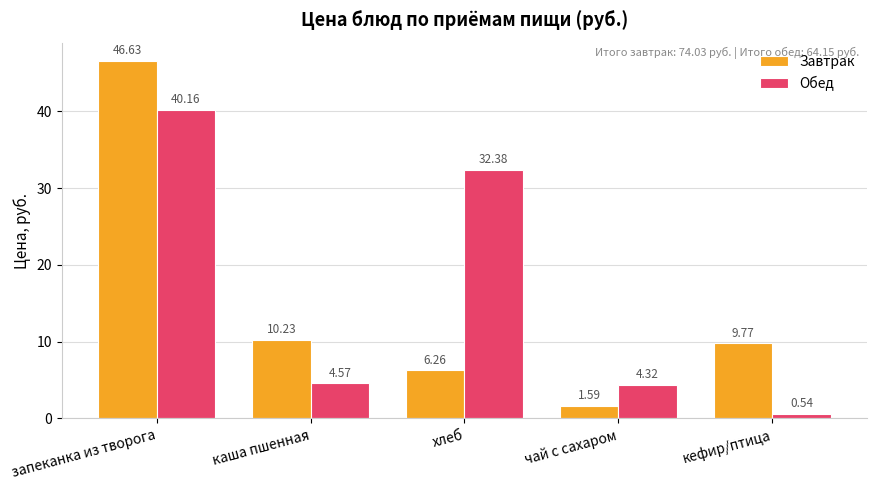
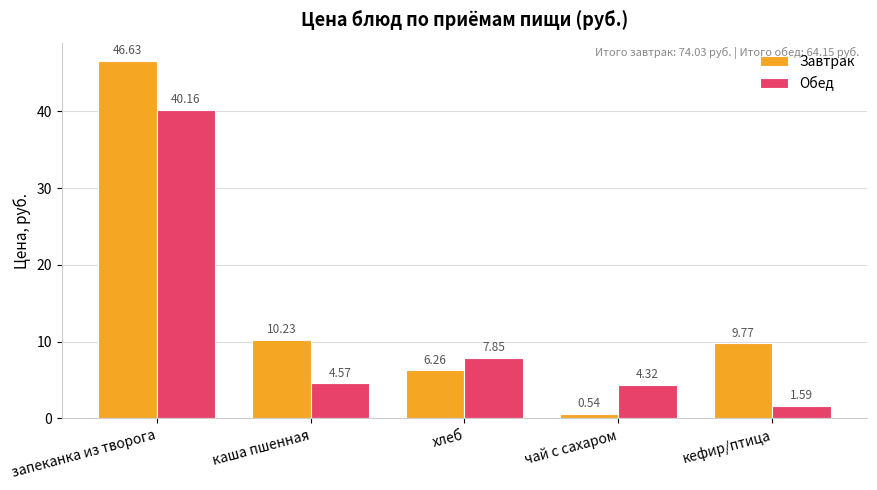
  {
    "Завтрак": {
      "запеканка из творога": 46.63,
      "каша пшенная": 10.23,
      "хлеб": 6.26,
-     "чай с сахаром": 1.59,
+     "чай с сахаром": 0.54,
      "кефир/птица": 9.77
    },
    "Обед": {
      "запеканка из творога": 40.16,
      "каша пшенная": 4.57,
-     "хлеб": 32.38,
+     "хлеб": 7.85,
      "чай с сахаром": 4.32,
-     "кефир/птица": 0.54
+     "кефир/птица": 1.59
    }
  }
